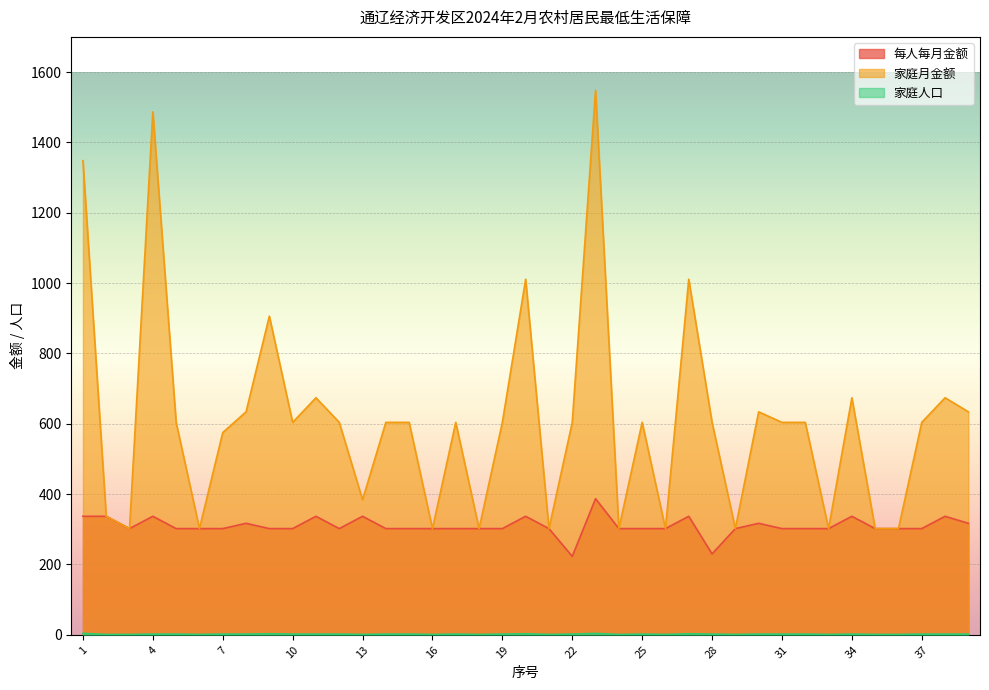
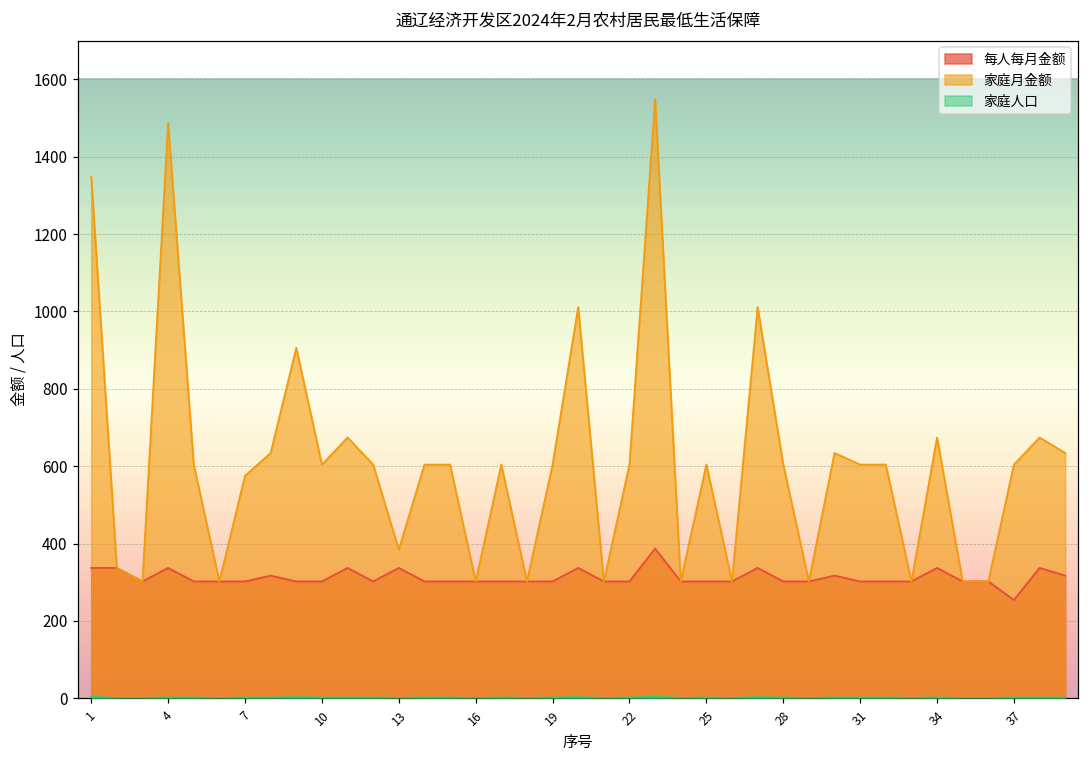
  {
    "每人每月金额": {
      "1": 340,
      "4": 340,
      "7": 300,
      "10": 300,
      "13": 340,
      "19": 300,
-     "22": 220,
+     "22": 300,
      "25": 300,
-     "28": 230,
+     "28": 300,
      "31": 300,
      "34": 340,
-     "37": 300
+     "37": 250
    },
    "家庭月金额": {
      "1": 1350,
      "4": 1490,
      "7": 580,
      "10": 600,
      "13": 380,
      "19": 600,
      "22": 600,
      "25": 600,
      "28": 600,
      "31": 600,
      "34": 670,
      "37": 600
    },
    "家庭人口": {
      "1": 0,
      "4": 0,
      "7": 0,
      "10": 0,
      "13": 0,
      "16": 0,
      "19": 0,
      "22": 0,
      "25": 0,
      "28": 0,
      "31": 0,
      "34": 0,
      "37": 0
    }
  }
